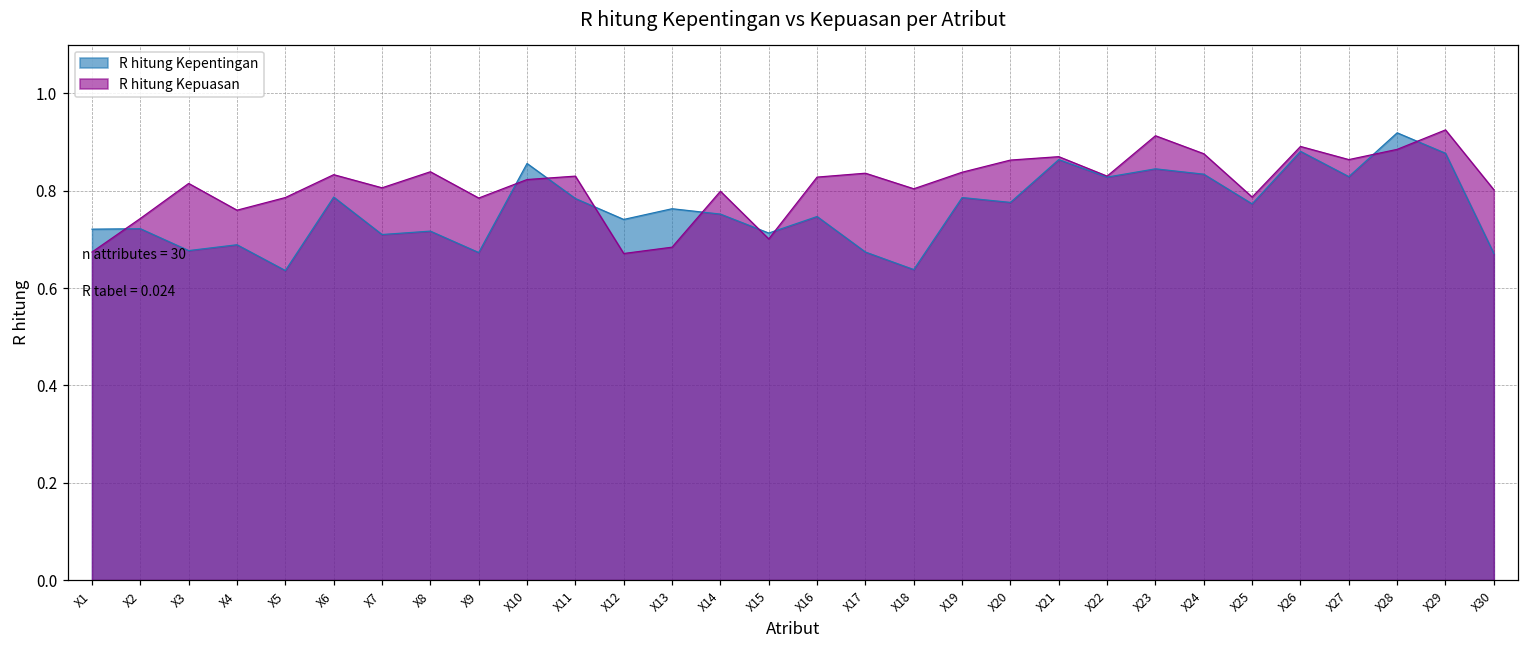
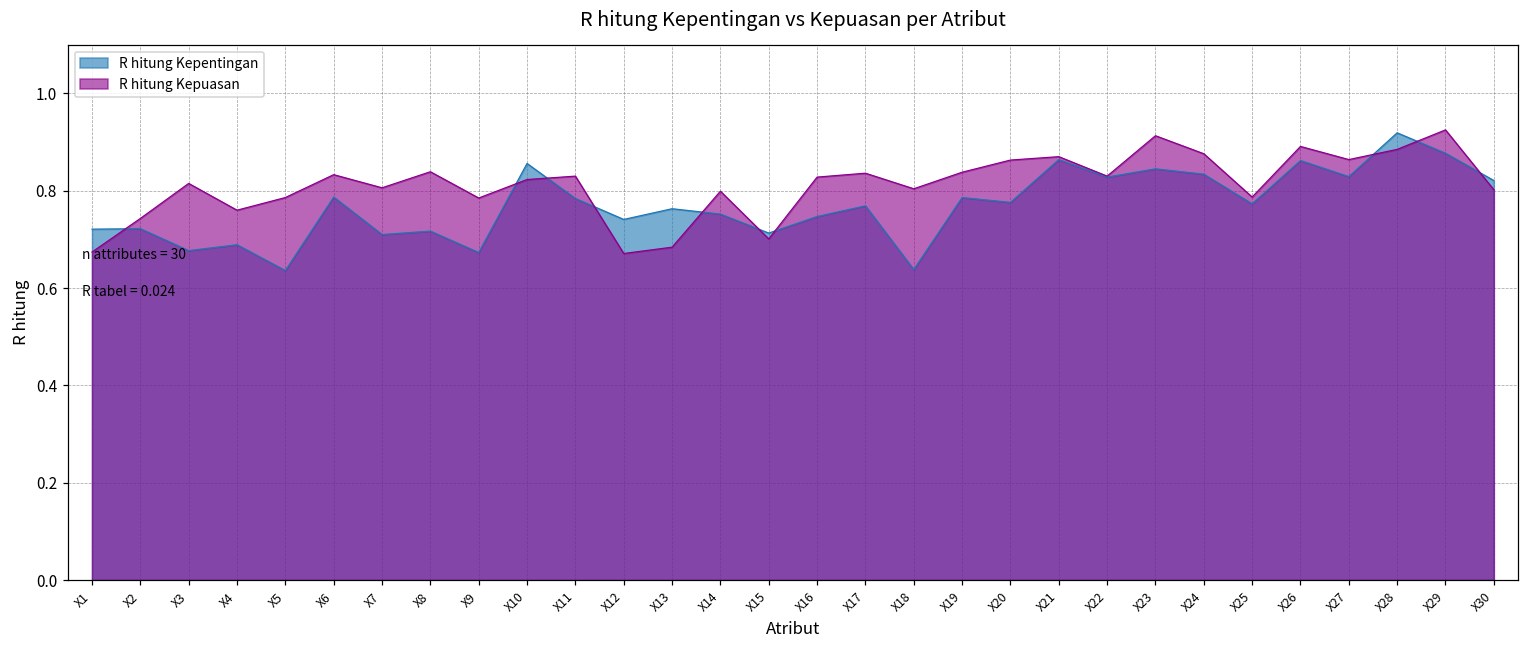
  {
    "R hitung Kepentingan": {
      "X1": 0.72,
      "X2": 0.72,
      "X3": 0.68,
      "X4": 0.69,
      "X5": 0.64,
      "X6": 0.79,
      "X7": 0.71,
      "X8": 0.72,
      "X9": 0.67,
      "X10": 0.86,
      "X11": 0.78,
      "X12": 0.74,
      "X13": 0.76,
      "X14": 0.75,
      "X15": 0.71,
      "X16": 0.75,
-     "X17": 0.67,
+     "X17": 0.77,
      "X18": 0.64,
      "X19": 0.79,
      "X20": 0.78,
      "X21": 0.86,
      "X23": 0.85,
      "X24": 0.83,
      "X25": 0.77,
-     "X26": 0.88,
+     "X26": 0.86,
      "X27": 0.83,
      "X28": 0.92,
      "X29": 0.88,
-     "X30": 0.67
+     "X30": 0.82
    },
    "R hitung Kepuasan": {
      "X2": 0.74,
      "X3": 0.82,
      "X4": 0.76,
      "X5": 0.79,
      "X6": 0.83,
      "X7": 0.81,
      "X8": 0.84,
      "X9": 0.79,
      "X10": 0.82,
      "X11": 0.83,
      "X12": 0.67,
      "X13": 0.68,
      "X14": 0.80,
      "X15": 0.70,
      "X16": 0.83,
      "X17": 0.84,
      "X18": 0.80,
      "X19": 0.84,
      "X20": 0.86,
      "X21": 0.87,
      "X23": 0.91,
      "X24": 0.88,
      "X25": 0.79,
      "X26": 0.89,
      "X27": 0.86,
      "X28": 0.89,
      "X29": 0.93,
      "X30": 0.80
    }
  }
